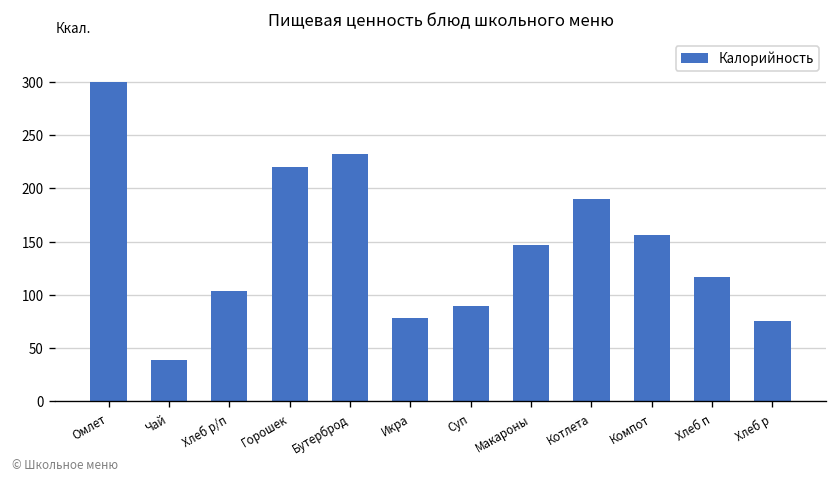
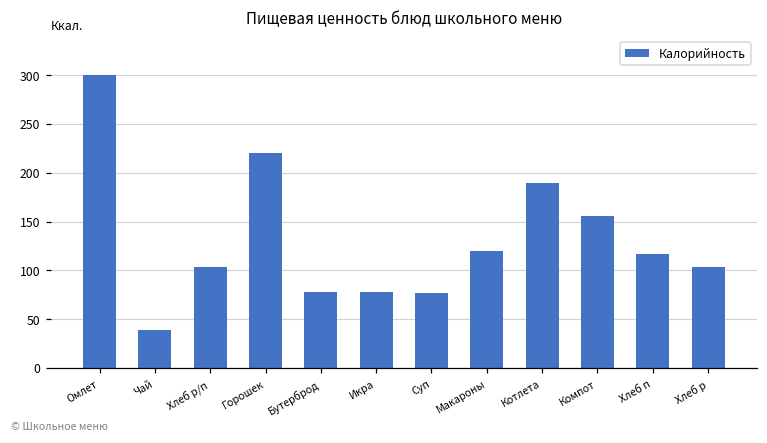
  {
    "Омлет": 300,
    "Чай": 40,
    "Хлеб р/п": 100,
    "Горошек": 220,
-   "Бутерброд": 230,
+   "Бутерброд": 80,
    "Икра": 80,
-   "Суп": 90,
-   "Макароны": 150,
+   "Суп": 80,
+   "Макароны": 120,
    "Котлета": 190,
    "Компот": 160,
    "Хлеб п": 120,
-   "Хлеб р": 80
+   "Хлеб р": 100
  }
